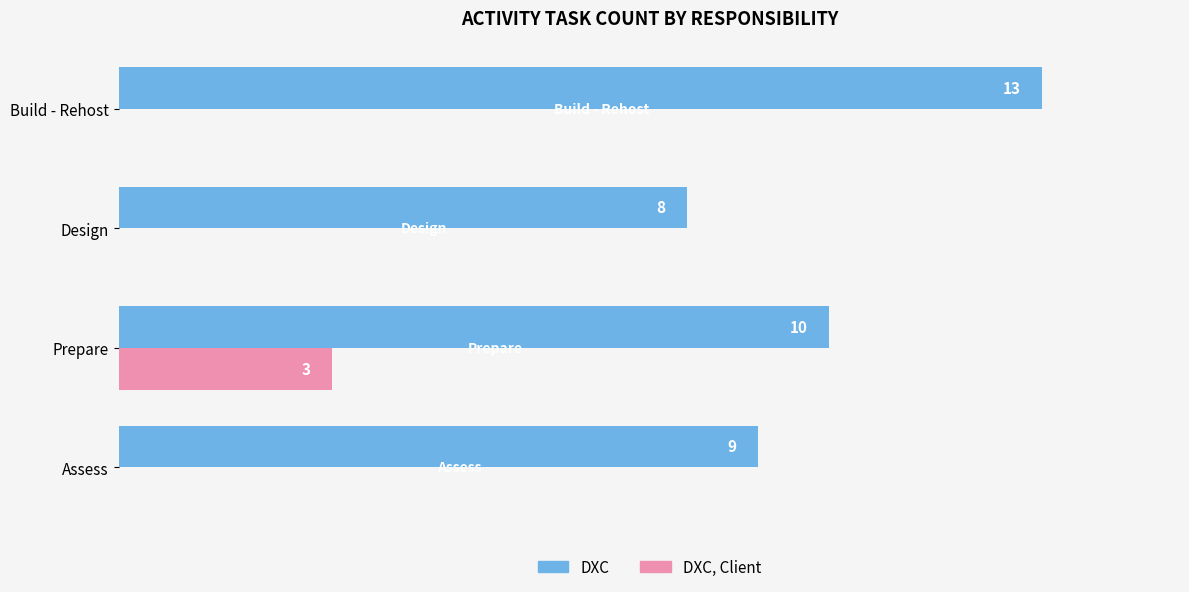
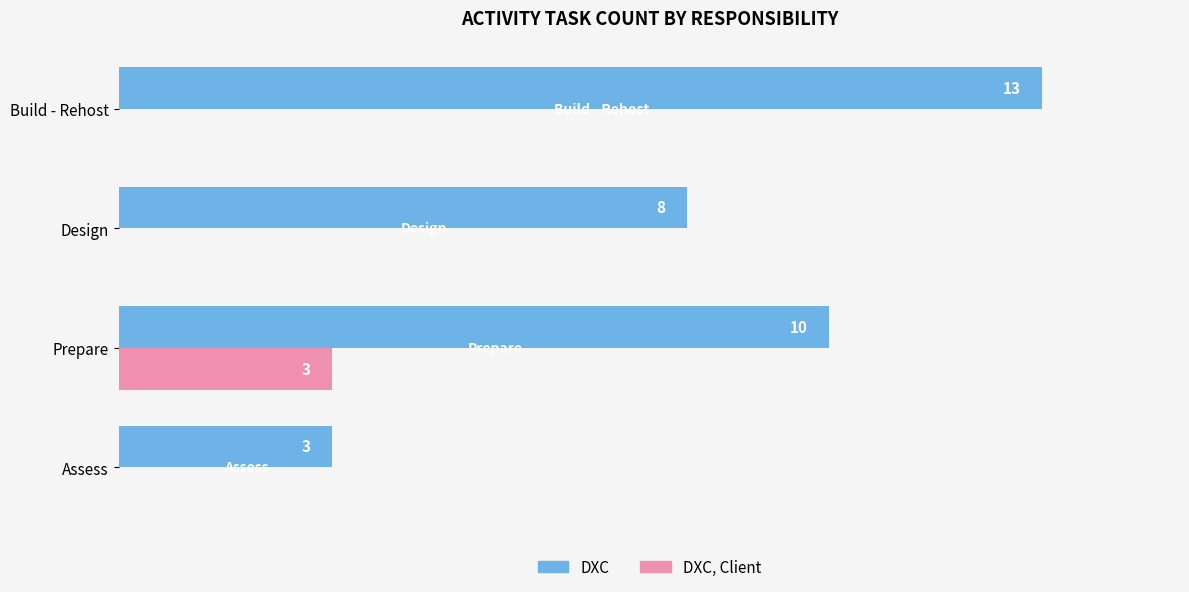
  {
    "DXC": {
      "Build - Rehost": 13,
      "Design": 8,
      "Prepare": 10,
-     "Assess": 9
+     "Assess": 3
    },
    "DXC, Client": {
      "Prepare": 3
    }
  }
